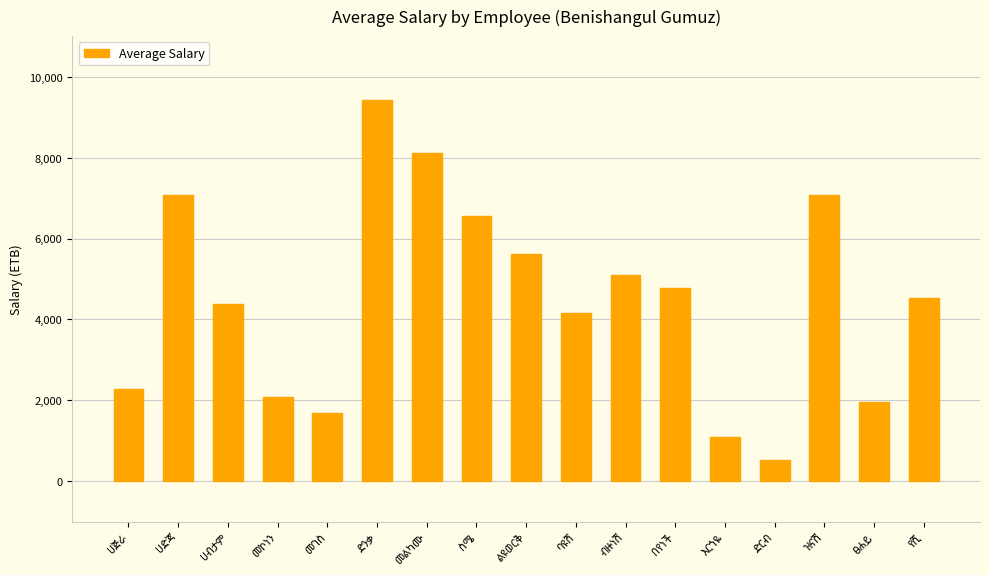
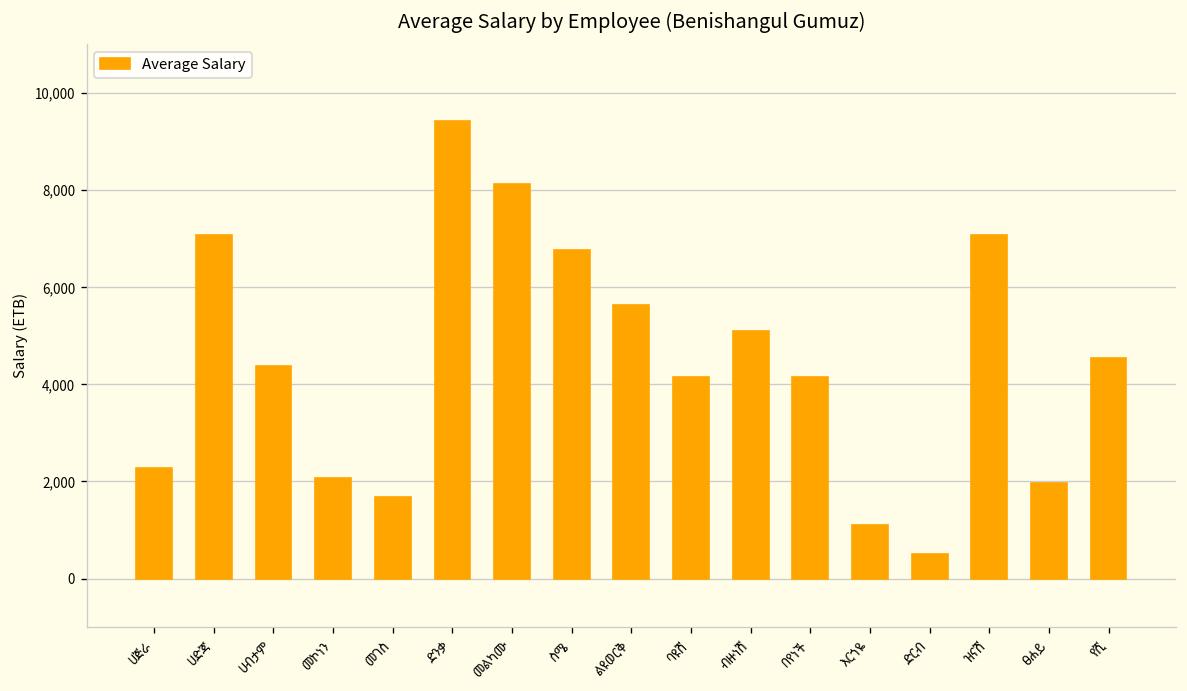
  {
    "ሀጅራ": "2,300",
    "ሀድጃ": "7,100",
    "ሀብታም": "4,400",
    "መኮነን": "2,100",
    "መገስ": "1,700",
    "ድንቃ": "9,400",
    "መልካሙ": "8,100",
-   "ስሜ": "6,600",
+   "ስሜ": "6,800",
    "ልዩወርቅ": "5,600",
    "ባዩሽ": "4,200",
    "ብዙነሽ": "5,100",
-   "በየነች": "4,800",
+   "በየነች": "4,200",
    "እርጎዬ": "1,100",
    "ድርብ": "500",
    "ዝናሽ": "7,100",
    "ፀሐይ": "2,000",
    "የሺ": "4,500"
  }
